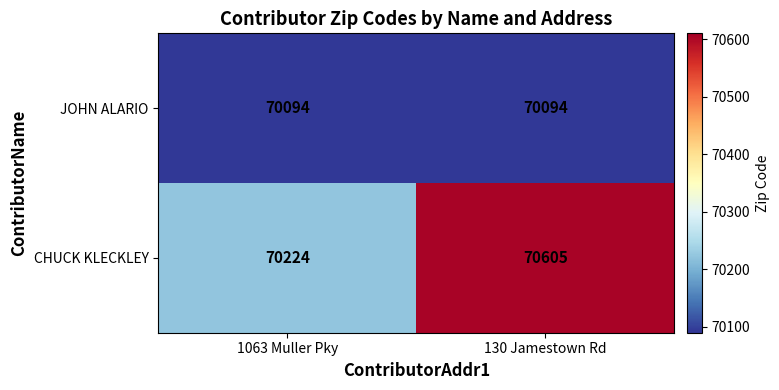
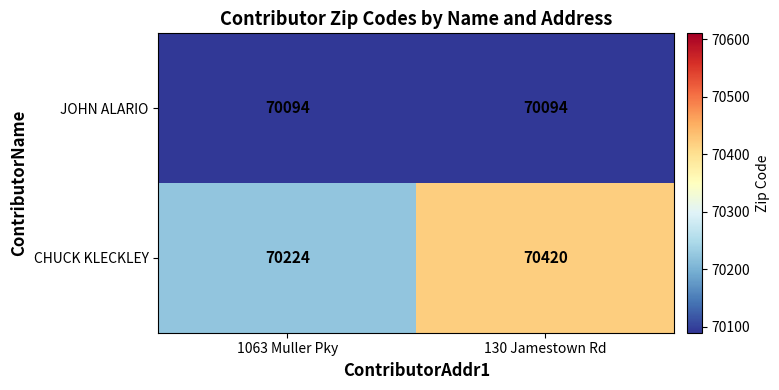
  {
    "JOHN ALARIO": {
      "1063 Muller Pky": 70094,
      "130 Jamestown Rd": 70094
    },
    "CHUCK KLECKLEY": {
      "1063 Muller Pky": 70224,
-     "130 Jamestown Rd": 70605
+     "130 Jamestown Rd": 70420
    }
  }
